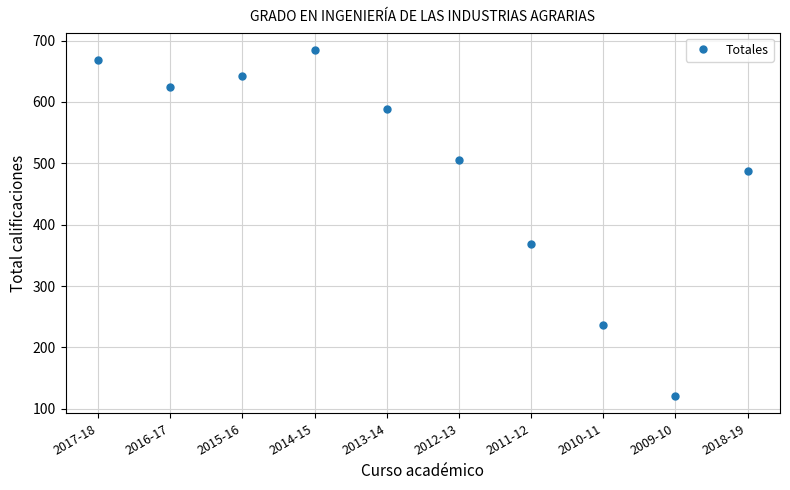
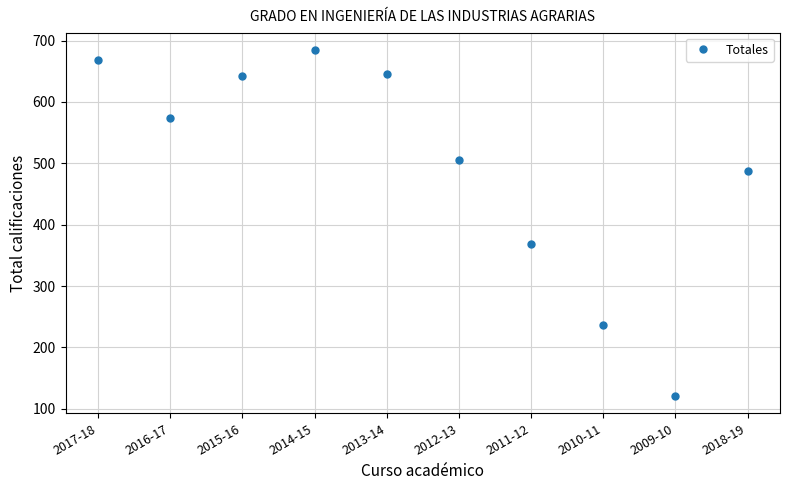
  {
    "2017-18": 670,
-   "2016-17": 620,
+   "2016-17": 570,
    "2015-16": 640,
    "2014-15": 690,
-   "2013-14": 590,
+   "2013-14": 650,
    "2012-13": 510,
    "2011-12": 370,
    "2010-11": 240,
    "2009-10": 120,
    "2018-19": 490
  }
